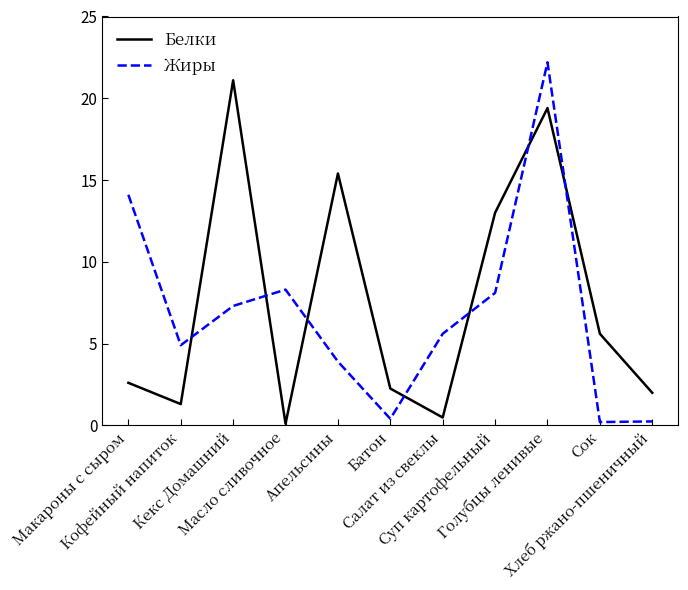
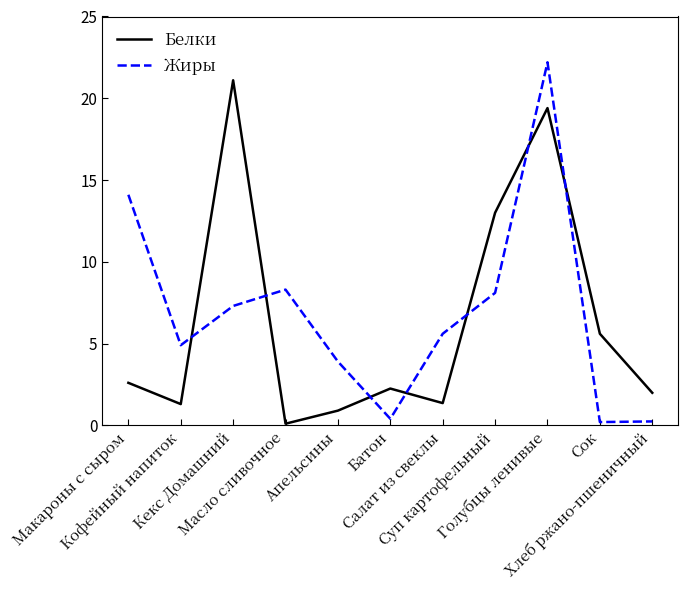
  {
    "Белки": {
      "Макароны с сыром": 2.6,
      "Кофейный напиток": 1.3,
      "Кекс Домашний": 21.1,
      "Масло сливочное": 0.1,
-     "Апельсины": 15.4,
+     "Апельсины": 0.9,
      "Батон": 2.3,
-     "Салат из свеклы": 0.5,
+     "Салат из свеклы": 1.4,
      "Суп картофельный": 13.0,
      "Голубцы ленивые": 19.4,
      "Сок": 5.6,
      "Хлеб ржано-пшеничный": 2.0
    },
    "Жиры": {
      "Макароны с сыром": 14.1,
      "Кофейный напиток": 4.9,
      "Кекс Домашний": 7.3,
      "Масло сливочное": 8.3,
      "Апельсины": 3.9,
      "Батон": 0.4,
      "Салат из свеклы": 5.6,
      "Суп картофельный": 8.1,
      "Голубцы ленивые": 22.2,
      "Сок": 0.2,
      "Хлеб ржано-пшеничный": 0.2
    }
  }
